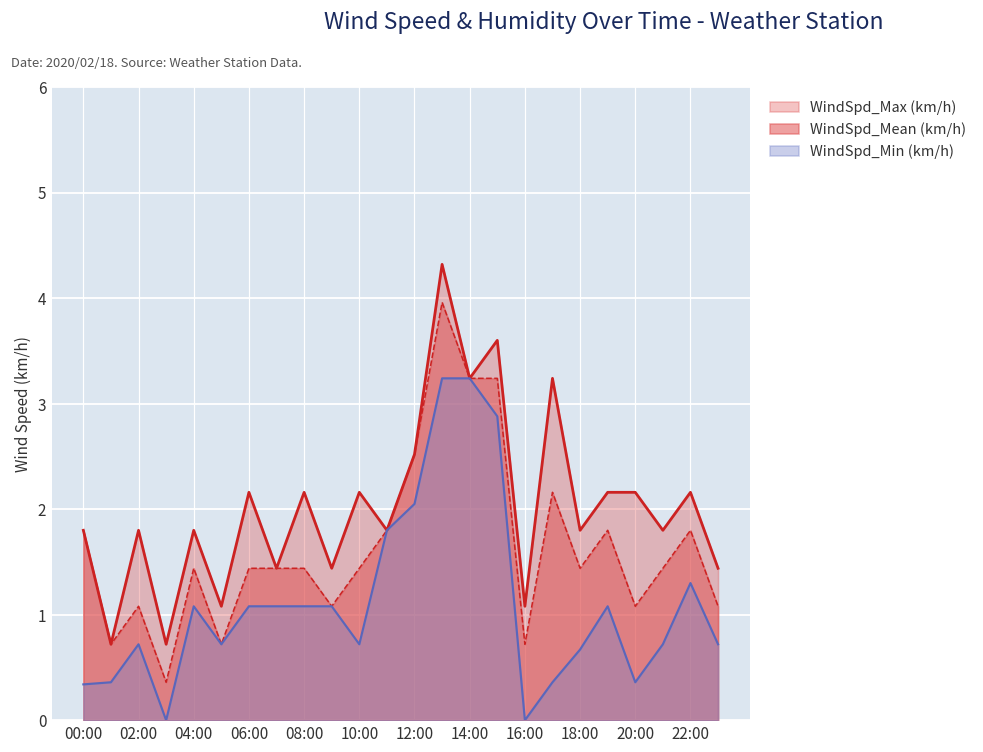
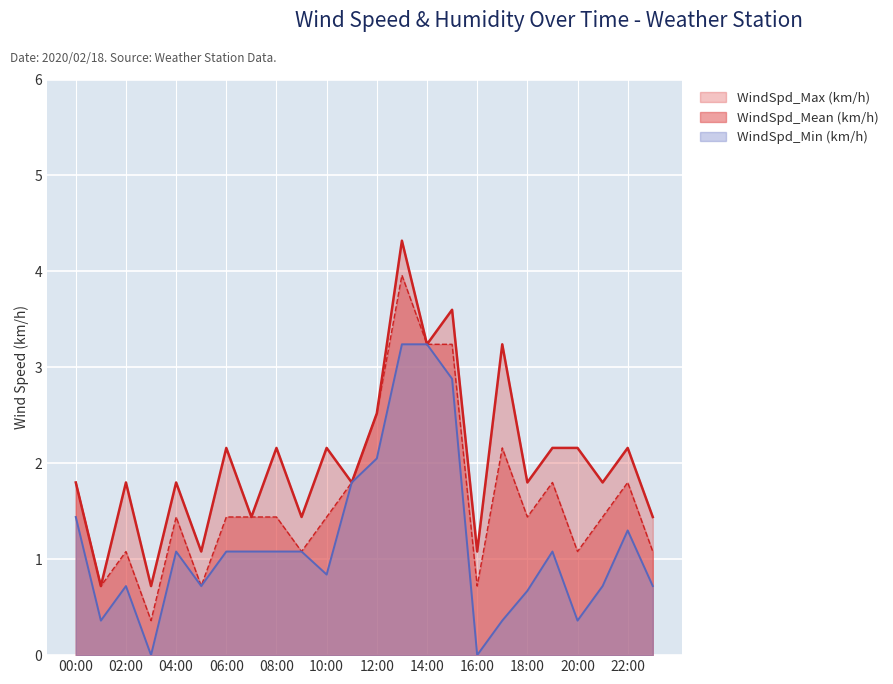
  {
    "WindSpd_Min (km/h)": {
-     "00:00": 0.3,
+     "00:00": 1.4,
      "02:00": 0.7,
      "04:00": 1.1,
      "06:00": 1.1,
      "08:00": 1.1,
-     "10:00": 0.7,
+     "10:00": 0.8,
      "12:00": 2.1,
      "16:00": 0.0,
      "18:00": 0.7,
      "20:00": 0.4,
      "22:00": 1.3
    }
  }
